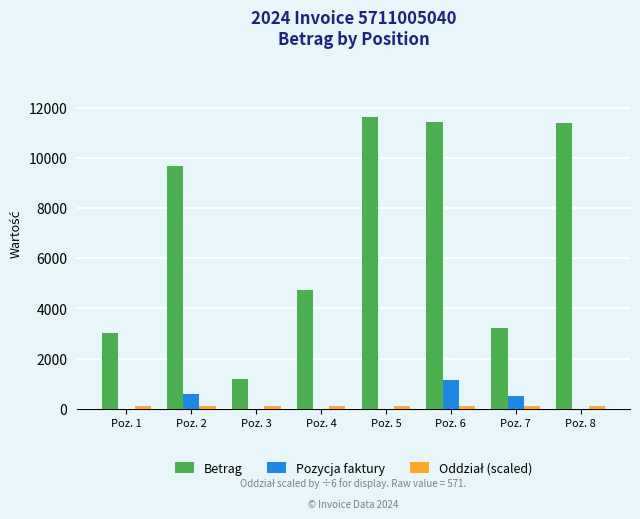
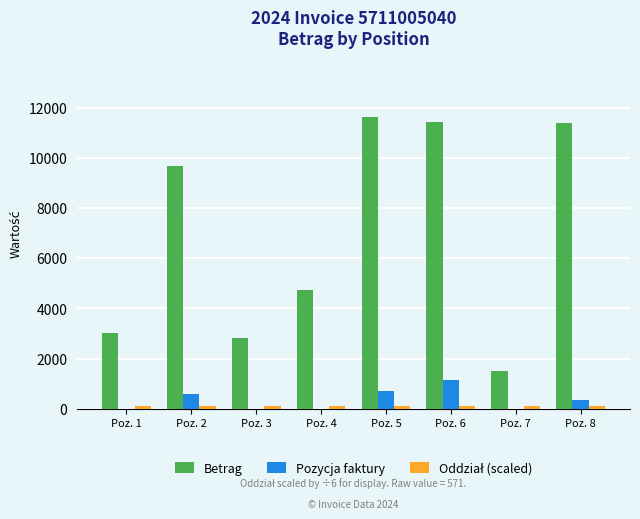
  {
    "Betrag": {
      "Poz. 1": 3000,
      "Poz. 2": 9700,
-     "Poz. 3": 1200,
+     "Poz. 3": 2800,
      "Poz. 4": 4700,
      "Poz. 5": 11700,
      "Poz. 6": 11500,
-     "Poz. 7": 3200,
+     "Poz. 7": 1500,
      "Poz. 8": 11400
    },
    "Pozycja faktury": {
      "Poz. 2": 600,
-     "Poz. 5": 0,
+     "Poz. 5": 700,
      "Poz. 6": 1100,
-     "Poz. 7": 500,
-     "Poz. 8": 0
+     "Poz. 7": 0,
+     "Poz. 8": 400
    }
  }
